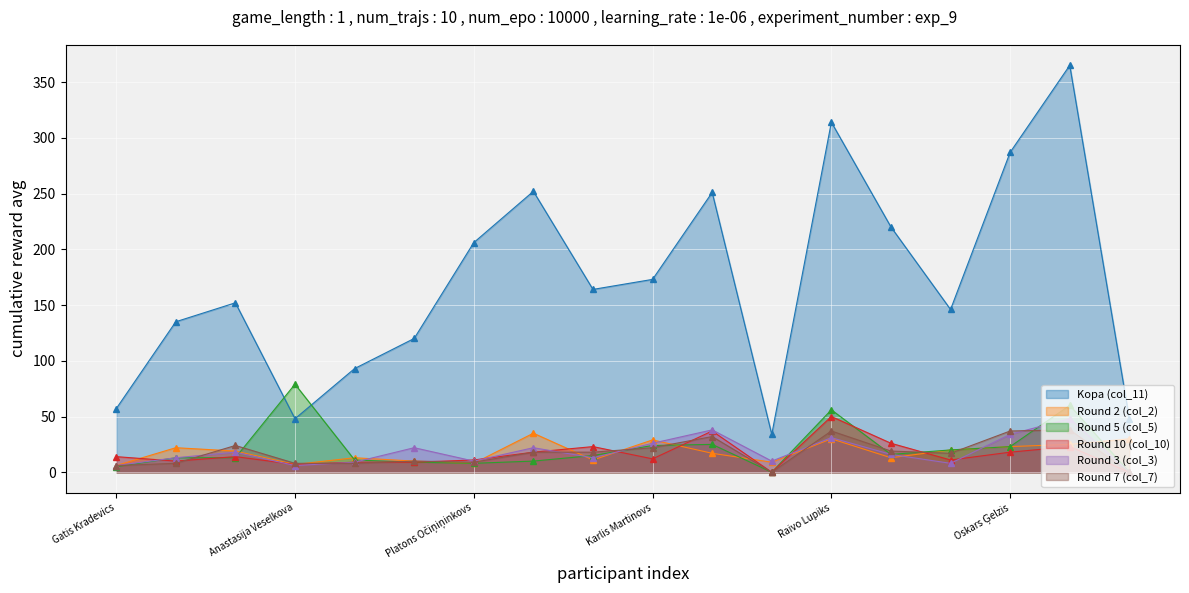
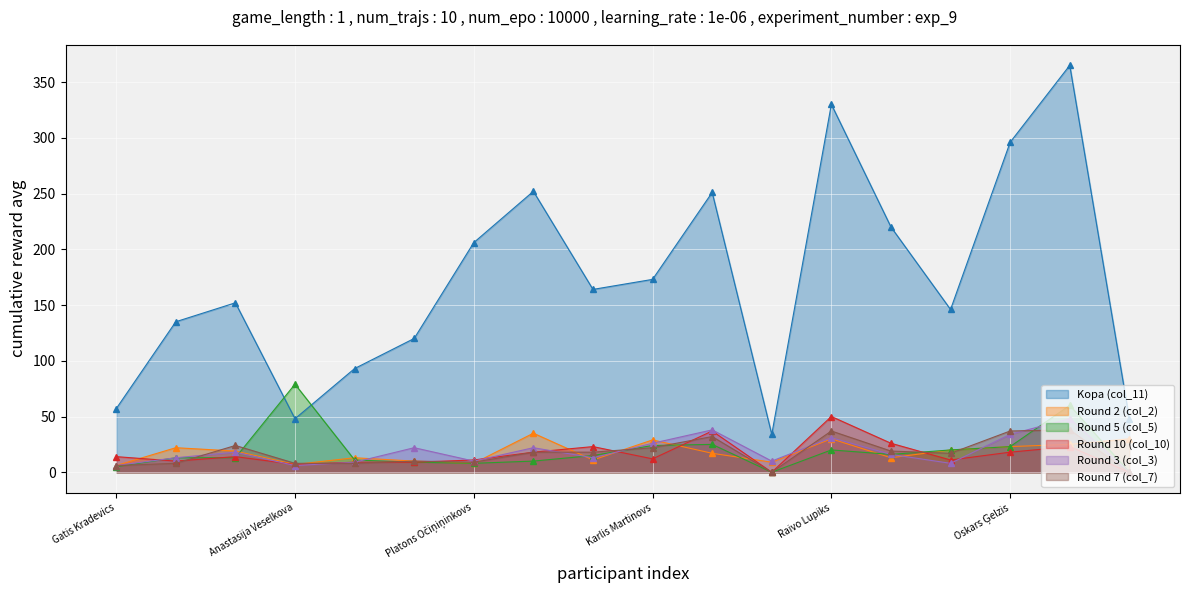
  {
    "Kopa (col_11)": {
      "Gatis Kradevics": 57,
      "Anastasija Veselkova": 48,
      "Platons Očiņiņinkovs": 206,
      "Karlis Martinovs": 173,
-     "Raivo Lupiks": 314,
-     "Oskars Ģelzis": 287
+     "Raivo Lupiks": 330,
+     "Oskars Ģelzis": 296
    },
    "Round 5 (col_5)": {
      "Anastasija Veselkova": 79,
-     "Raivo Lupiks": 56
+     "Raivo Lupiks": 20
    },
    "Round 3 (col_3)": {
      "Oskars Ģelzis": 34
    }
  }
